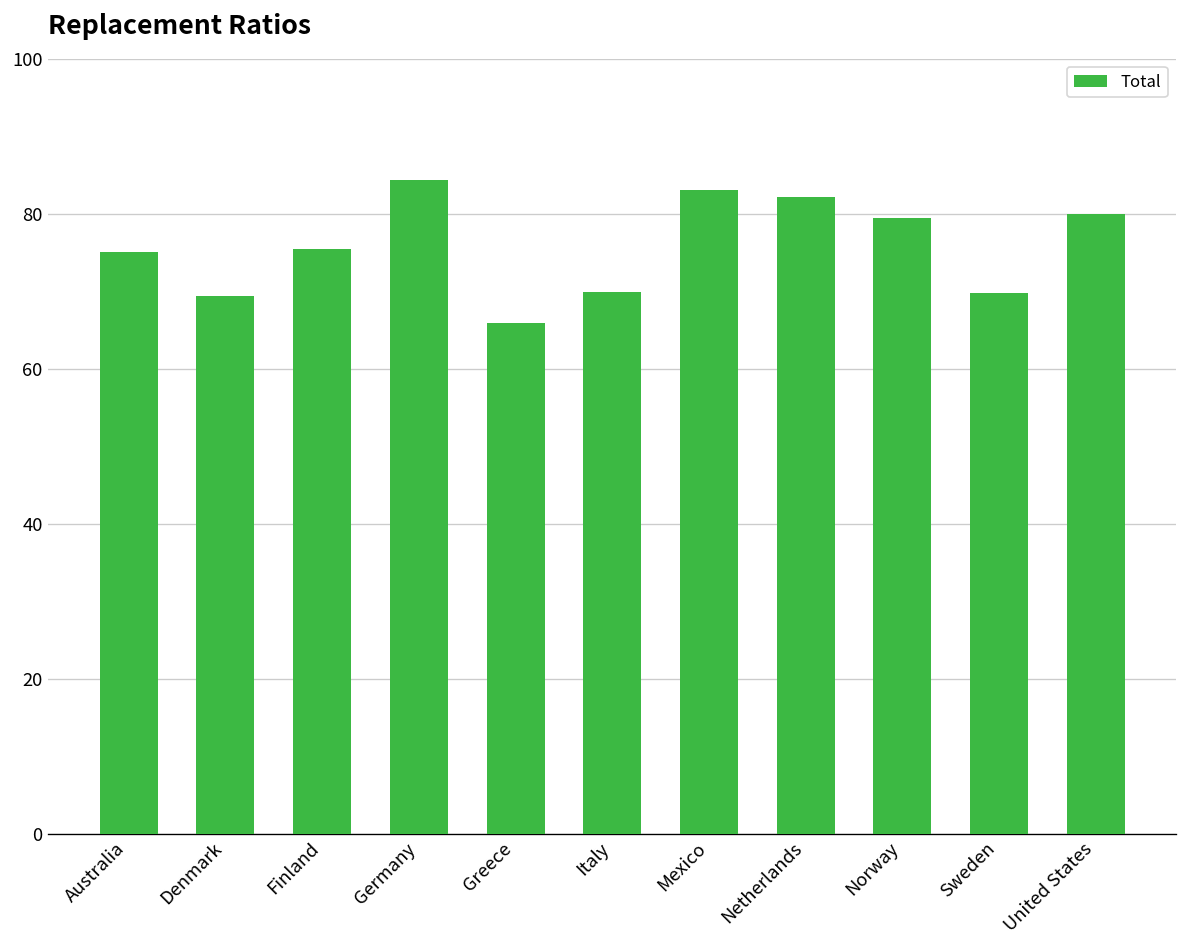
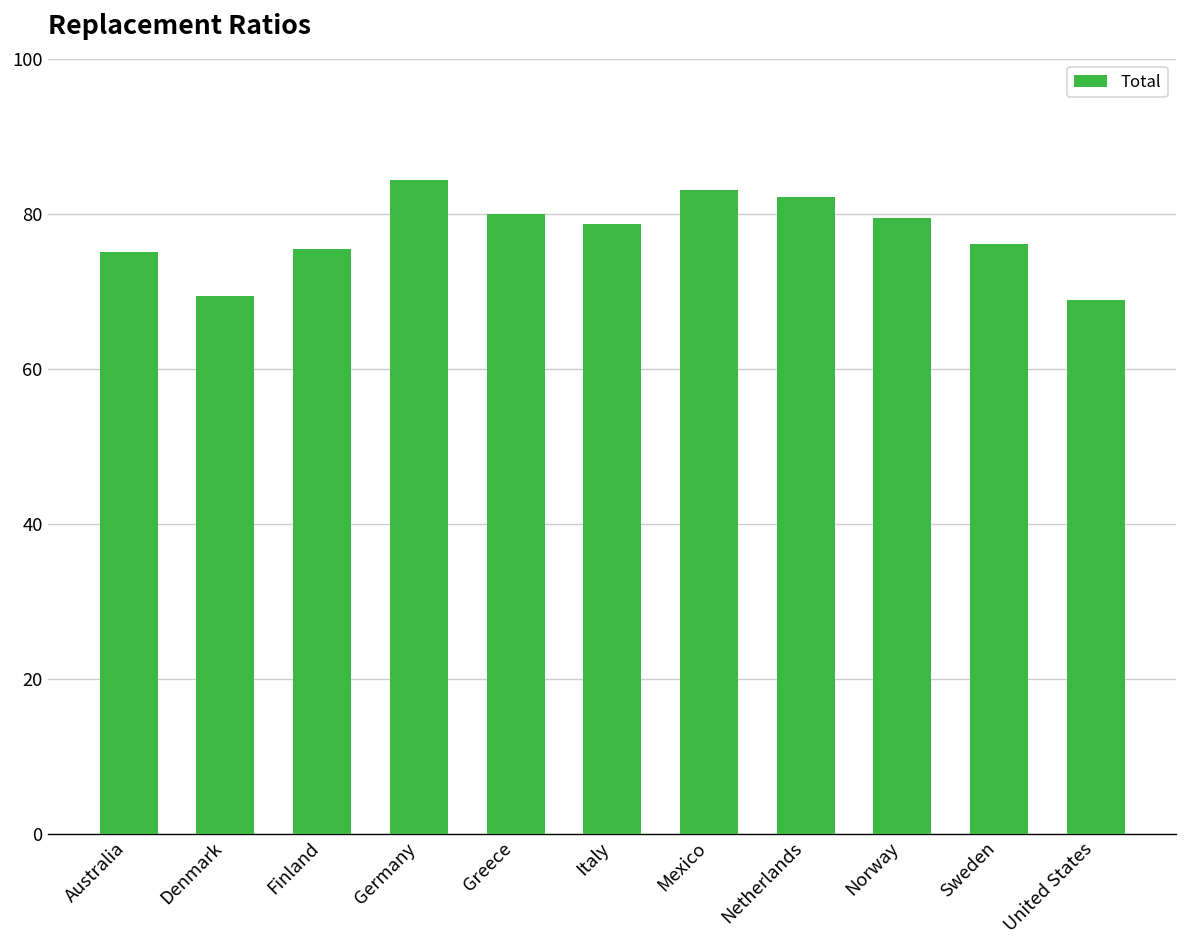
  {
    "Australia": 75,
    "Denmark": 69,
    "Finland": 76,
    "Germany": 84,
-   "Greece": 66,
-   "Italy": 70,
+   "Greece": 80,
+   "Italy": 79,
    "Mexico": 83,
    "Netherlands": 82,
    "Norway": 80,
-   "Sweden": 70,
-   "United States": 80
+   "Sweden": 76,
+   "United States": 69
  }
